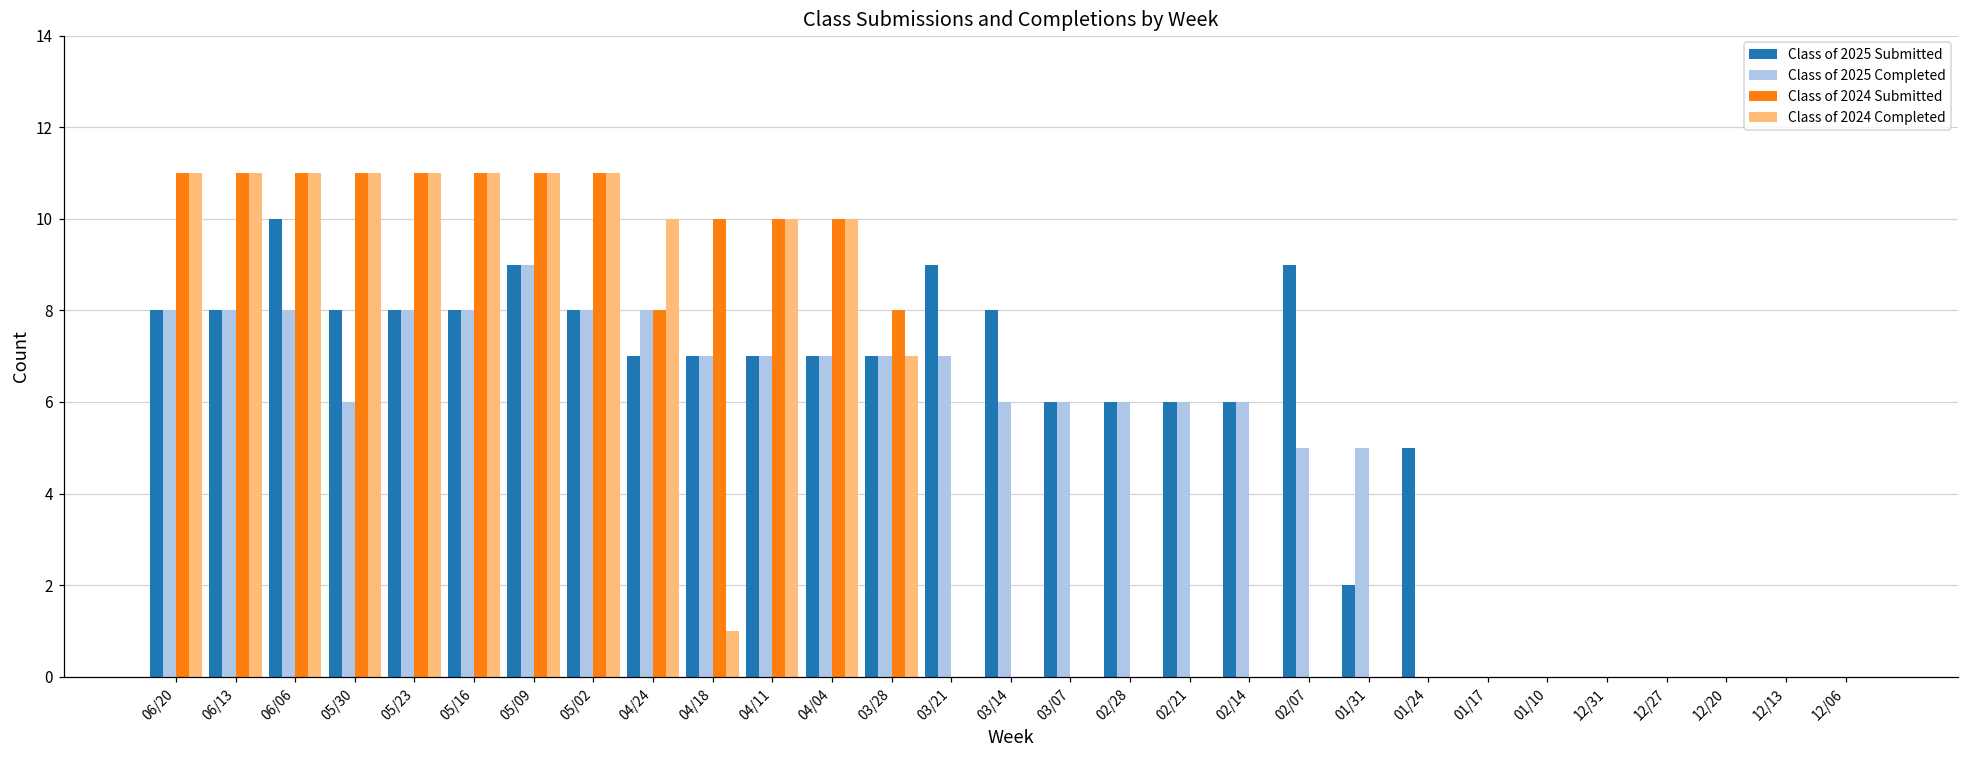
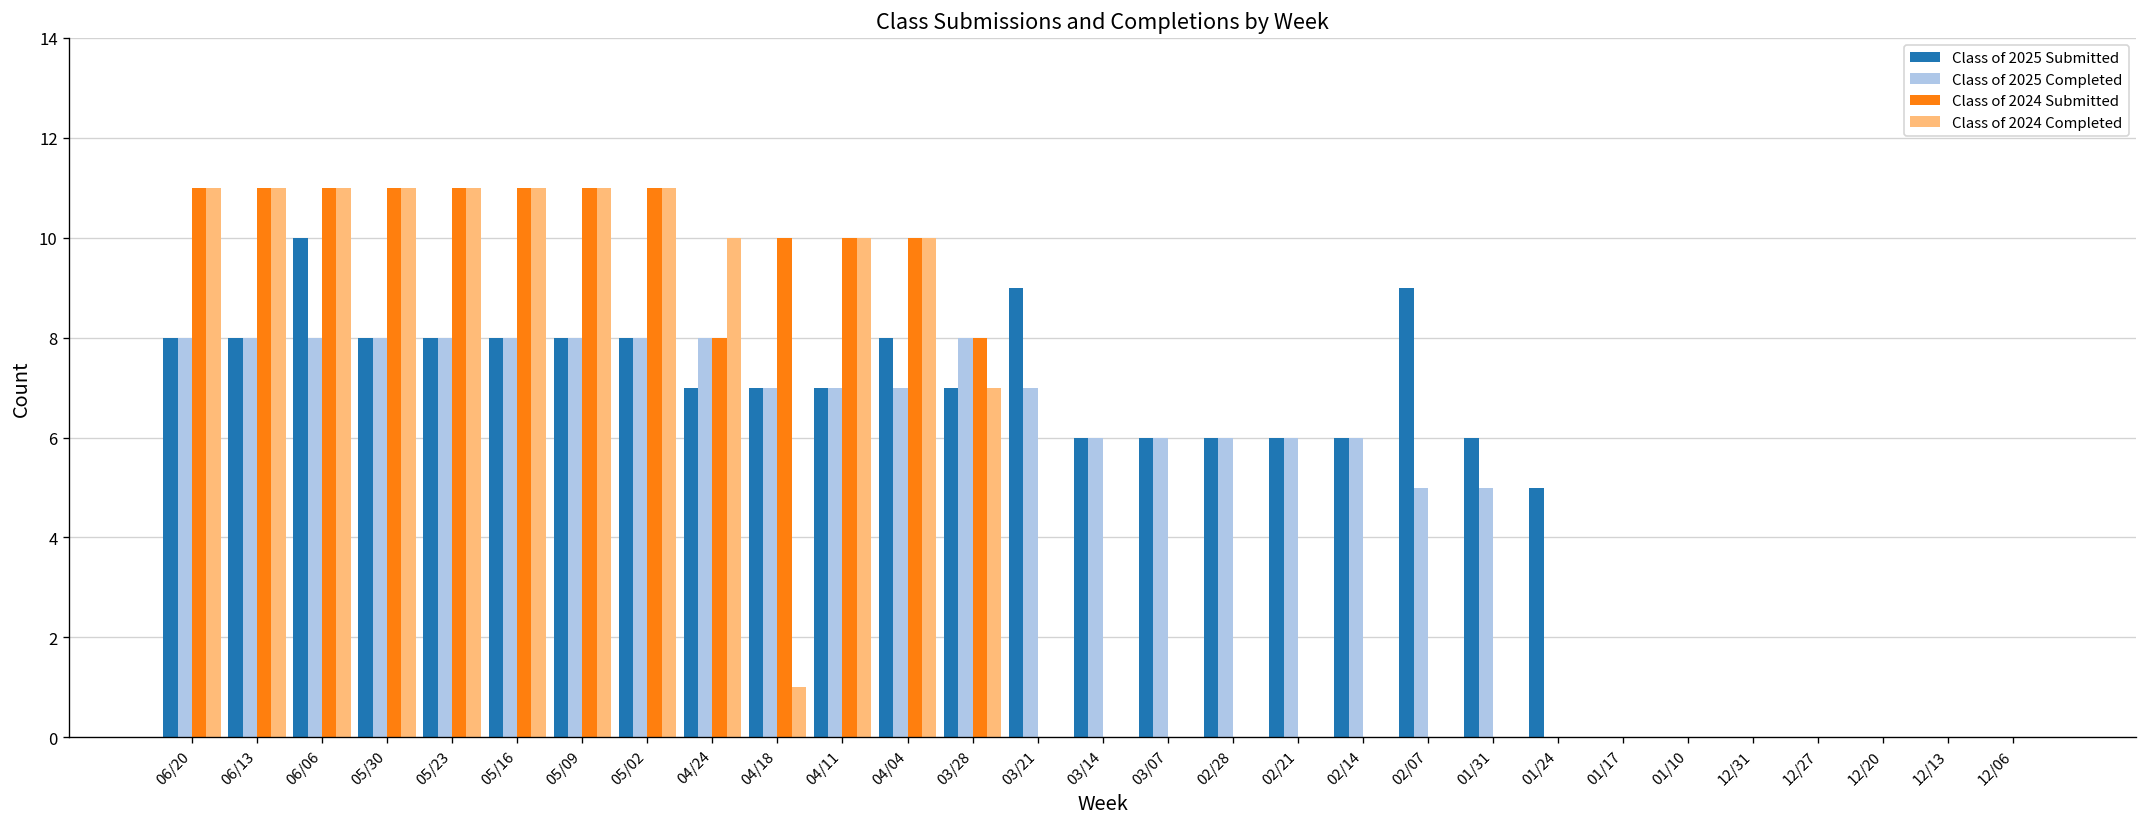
  {
    "Class of 2025 Submitted": {
      "06/20": 8,
      "06/13": 8,
      "06/06": 10,
      "05/30": 8,
      "05/23": 8,
      "05/16": 8,
-     "05/09": 9,
+     "05/09": 8,
      "05/02": 8,
      "04/24": 7,
      "04/18": 7,
      "04/11": 7,
-     "04/04": 7,
+     "04/04": 8,
      "03/28": 7,
      "03/21": 9,
-     "03/14": 8,
+     "03/14": 6,
      "03/07": 6,
      "02/28": 6,
      "02/21": 6,
      "02/14": 6,
      "02/07": 9,
-     "01/31": 2,
+     "01/31": 6,
      "01/24": 5,
      "01/17": 0,
      "01/10": 0,
      "12/31": 0,
      "12/27": 0,
      "12/20": 0,
      "12/13": 0,
      "12/06": 0
    },
    "Class of 2025 Completed": {
      "06/20": 8,
      "06/13": 8,
      "06/06": 8,
-     "05/30": 6,
+     "05/30": 8,
      "05/23": 8,
      "05/16": 8,
-     "05/09": 9,
+     "05/09": 8,
      "05/02": 8,
      "04/24": 8,
      "04/18": 7,
      "04/11": 7,
      "04/04": 7,
-     "03/28": 7,
+     "03/28": 8,
      "03/21": 7,
      "03/14": 6,
      "03/07": 6,
      "02/28": 6,
      "02/21": 6,
      "02/14": 6,
      "02/07": 5,
      "01/31": 5,
      "01/24": 0,
      "01/17": 0,
      "01/10": 0,
      "12/31": 0,
      "12/27": 0,
      "12/20": 0,
      "12/13": 0,
      "12/06": 0
    },
    "Class of 2024 Submitted": {
      "06/20": 11,
      "06/13": 11,
      "06/06": 11,
      "05/30": 11,
      "05/23": 11,
      "05/16": 11,
      "05/09": 11,
      "05/02": 11,
      "04/24": 8,
      "04/18": 10,
      "04/11": 10,
      "04/04": 10,
      "03/28": 8,
      "03/21": 0,
      "03/14": 0,
      "03/07": 0,
      "02/28": 0,
      "02/21": 0,
      "02/14": 0,
      "02/07": 0,
      "01/31": 0,
      "01/24": 0,
      "01/17": 0,
      "01/10": 0,
      "12/31": 0,
      "12/27": 0,
      "12/20": 0,
      "12/13": 0,
      "12/06": 0
    },
    "Class of 2024 Completed": {
      "06/20": 11,
      "06/13": 11,
      "06/06": 11,
      "05/30": 11,
      "05/23": 11,
      "05/16": 11,
      "05/09": 11,
      "05/02": 11,
      "04/24": 10,
      "04/18": 1,
      "04/11": 10,
      "04/04": 10,
      "03/28": 7,
      "03/21": 0,
      "03/14": 0,
      "03/07": 0,
      "02/28": 0,
      "02/21": 0,
      "02/14": 0,
      "02/07": 0,
      "01/31": 0,
      "01/24": 0,
      "01/17": 0,
      "01/10": 0,
      "12/31": 0,
      "12/27": 0,
      "12/20": 0,
      "12/13": 0,
      "12/06": 0
    }
  }
